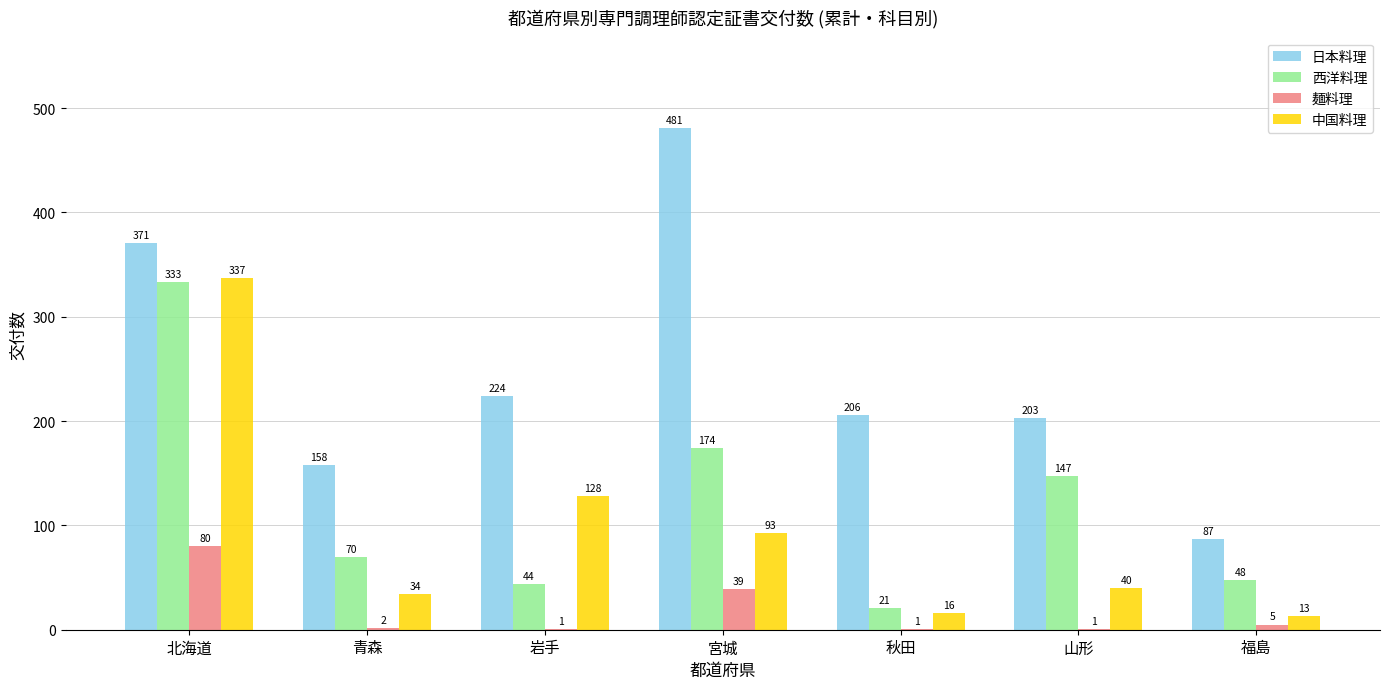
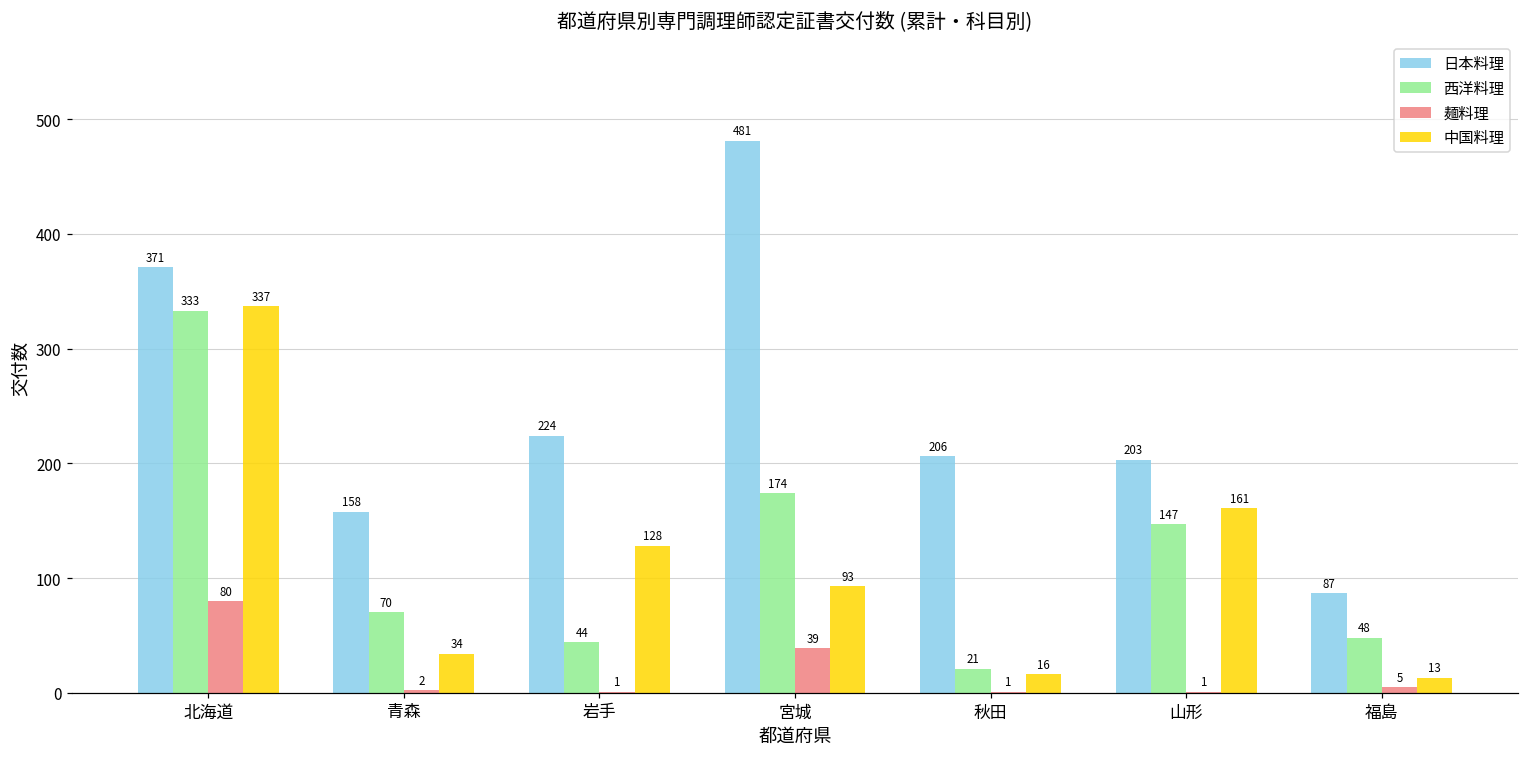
  {
    "日本料理": {
      "北海道": 371,
      "青森": 158,
      "岩手": 224,
      "宮城": 481,
      "秋田": 206,
      "山形": 203,
      "福島": 87
    },
    "西洋料理": {
      "北海道": 333,
      "青森": 70,
      "岩手": 44,
      "宮城": 174,
      "秋田": 21,
      "山形": 147,
      "福島": 48
    },
    "麺料理": {
      "北海道": 80,
      "青森": 2,
      "岩手": 1,
      "宮城": 39,
      "秋田": 1,
      "山形": 1,
      "福島": 5
    },
    "中国料理": {
      "北海道": 337,
      "青森": 34,
      "岩手": 128,
      "宮城": 93,
      "秋田": 16,
-     "山形": 40,
+     "山形": 161,
      "福島": 13
    }
  }
